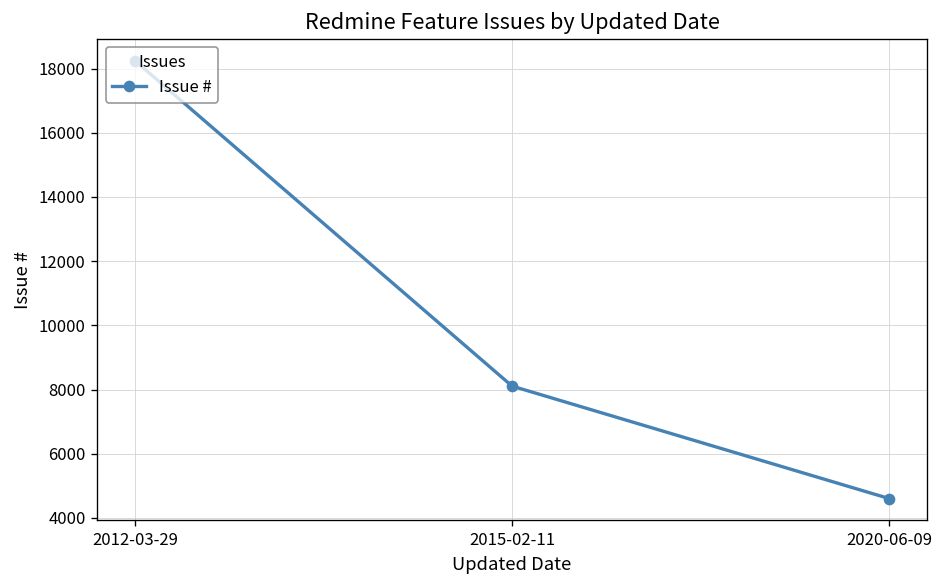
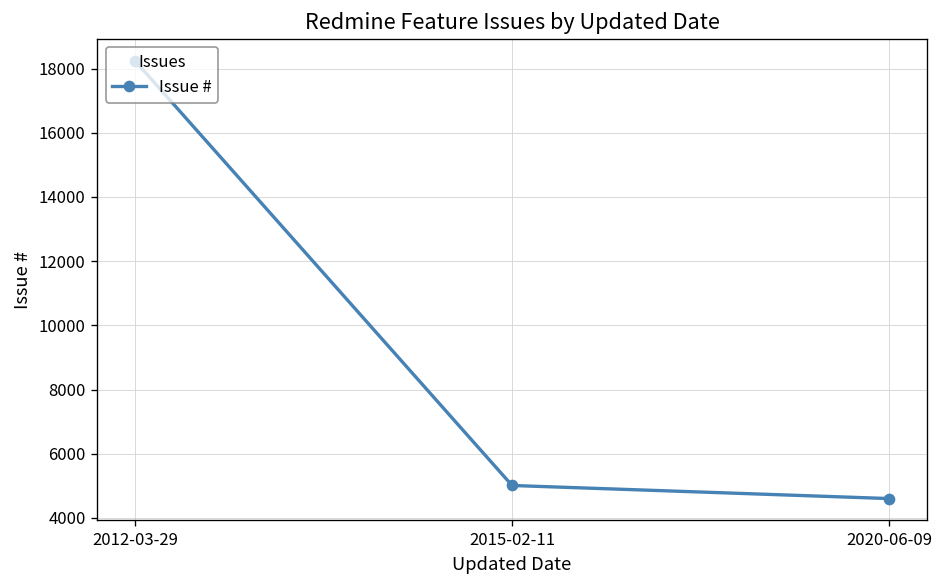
  {
-   "2015-02-11": 8100,
+   "2015-02-11": 5000,
    "2020-06-09": 4600
  }
